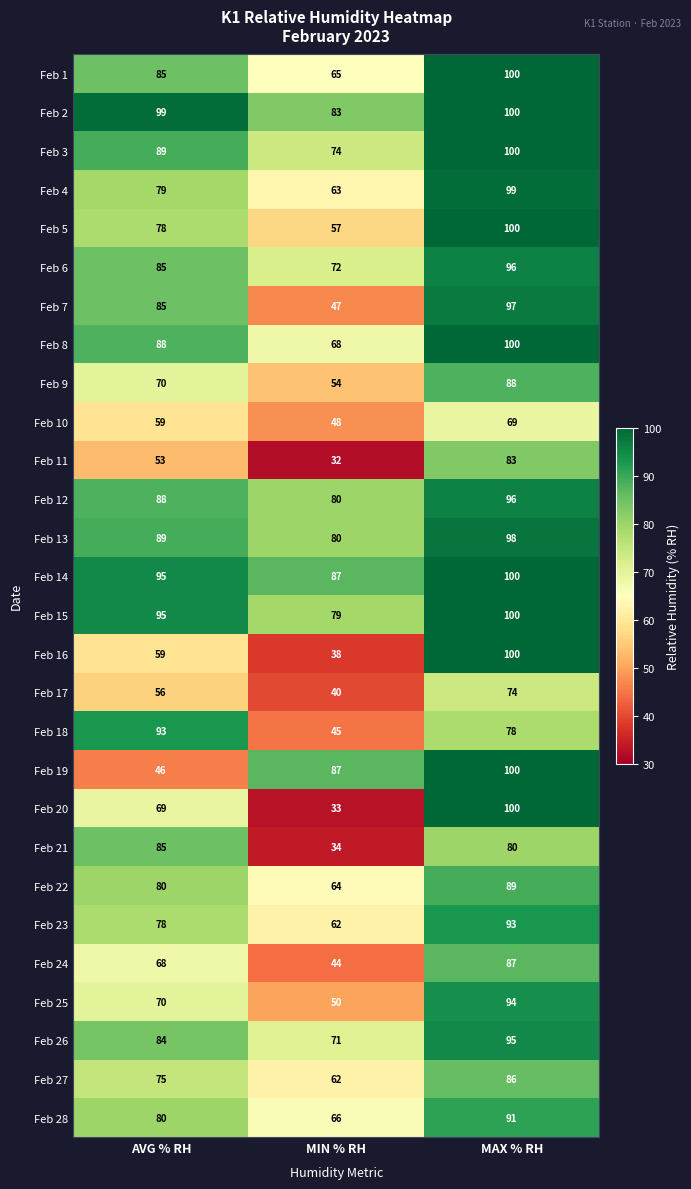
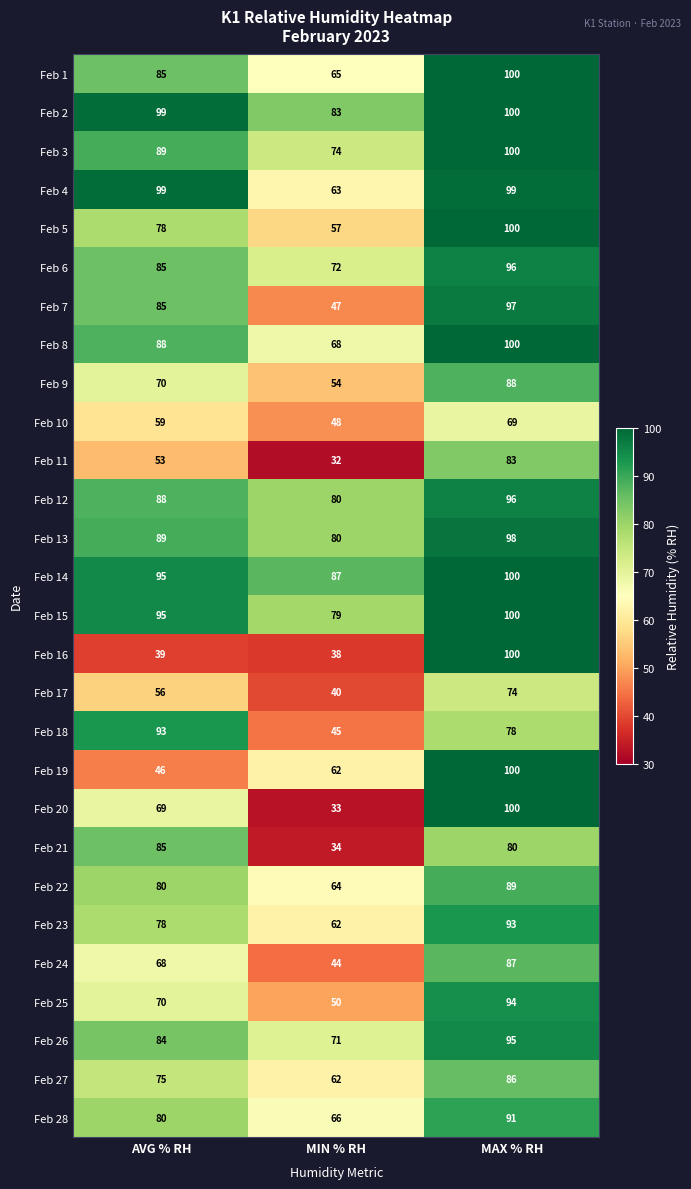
  {
    "Feb 1": {
      "AVG % RH": 85,
      "MIN % RH": 65,
      "MAX % RH": 100
    },
    "Feb 2": {
      "AVG % RH": 99,
      "MIN % RH": 83,
      "MAX % RH": 100
    },
    "Feb 3": {
      "AVG % RH": 89,
      "MIN % RH": 74,
      "MAX % RH": 100
    },
    "Feb 4": {
-     "AVG % RH": 79,
+     "AVG % RH": 99,
      "MIN % RH": 63,
      "MAX % RH": 99
    },
    "Feb 5": {
      "AVG % RH": 78,
      "MIN % RH": 57,
      "MAX % RH": 100
    },
    "Feb 6": {
      "AVG % RH": 85,
      "MIN % RH": 72,
      "MAX % RH": 96
    },
    "Feb 7": {
      "AVG % RH": 85,
      "MIN % RH": 47,
      "MAX % RH": 97
    },
    "Feb 8": {
      "AVG % RH": 88,
      "MIN % RH": 68,
      "MAX % RH": 100
    },
    "Feb 9": {
      "AVG % RH": 70,
      "MIN % RH": 54,
      "MAX % RH": 88
    },
    "Feb 10": {
      "AVG % RH": 59,
      "MIN % RH": 48,
      "MAX % RH": 69
    },
    "Feb 11": {
      "AVG % RH": 53,
      "MIN % RH": 32,
      "MAX % RH": 83
    },
    "Feb 12": {
      "AVG % RH": 88,
      "MIN % RH": 80,
      "MAX % RH": 96
    },
    "Feb 13": {
      "AVG % RH": 89,
      "MIN % RH": 80,
      "MAX % RH": 98
    },
    "Feb 14": {
      "AVG % RH": 95,
      "MIN % RH": 87,
      "MAX % RH": 100
    },
    "Feb 15": {
      "AVG % RH": 95,
      "MIN % RH": 79,
      "MAX % RH": 100
    },
    "Feb 16": {
-     "AVG % RH": 59,
+     "AVG % RH": 39,
      "MIN % RH": 38,
      "MAX % RH": 100
    },
    "Feb 17": {
      "AVG % RH": 56,
      "MIN % RH": 40,
      "MAX % RH": 74
    },
    "Feb 18": {
      "AVG % RH": 93,
      "MIN % RH": 45,
      "MAX % RH": 78
    },
    "Feb 19": {
      "AVG % RH": 46,
-     "MIN % RH": 87,
+     "MIN % RH": 62,
      "MAX % RH": 100
    },
    "Feb 20": {
      "AVG % RH": 69,
      "MIN % RH": 33,
      "MAX % RH": 100
    },
    "Feb 21": {
      "AVG % RH": 85,
      "MIN % RH": 34,
      "MAX % RH": 80
    },
    "Feb 22": {
      "AVG % RH": 80,
      "MIN % RH": 64,
      "MAX % RH": 89
    },
    "Feb 23": {
      "AVG % RH": 78,
      "MIN % RH": 62,
      "MAX % RH": 93
    },
    "Feb 24": {
      "AVG % RH": 68,
      "MIN % RH": 44,
      "MAX % RH": 87
    },
    "Feb 25": {
      "AVG % RH": 70,
      "MIN % RH": 50,
      "MAX % RH": 94
    },
    "Feb 26": {
      "AVG % RH": 84,
      "MIN % RH": 71,
      "MAX % RH": 95
    },
    "Feb 27": {
      "AVG % RH": 75,
      "MIN % RH": 62,
      "MAX % RH": 86
    },
    "Feb 28": {
      "AVG % RH": 80,
      "MIN % RH": 66,
      "MAX % RH": 91
    }
  }
